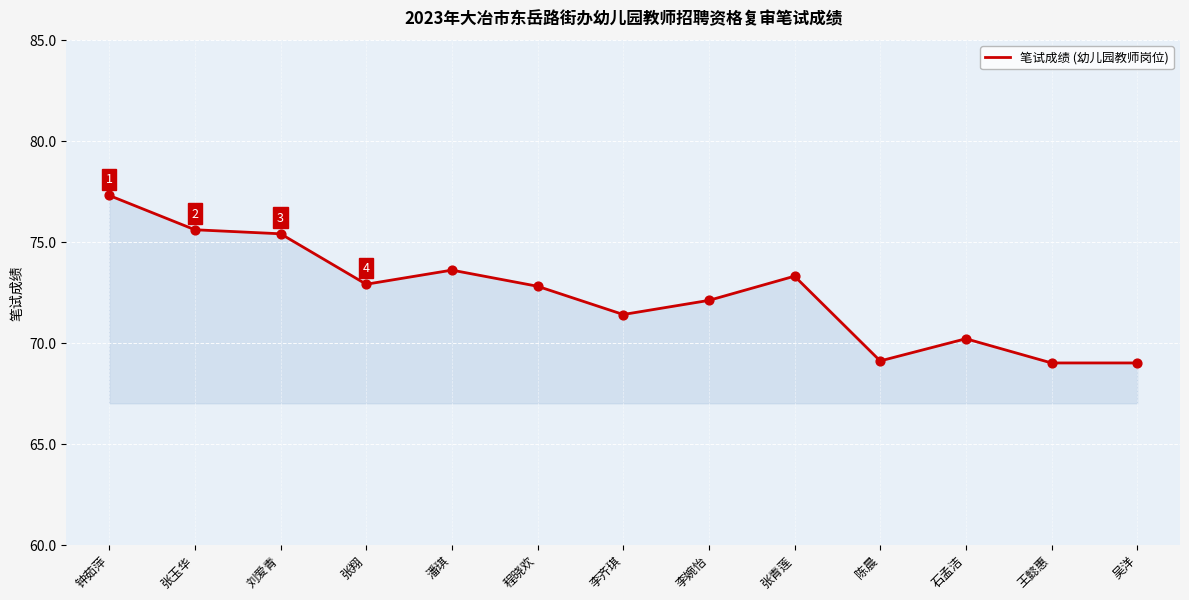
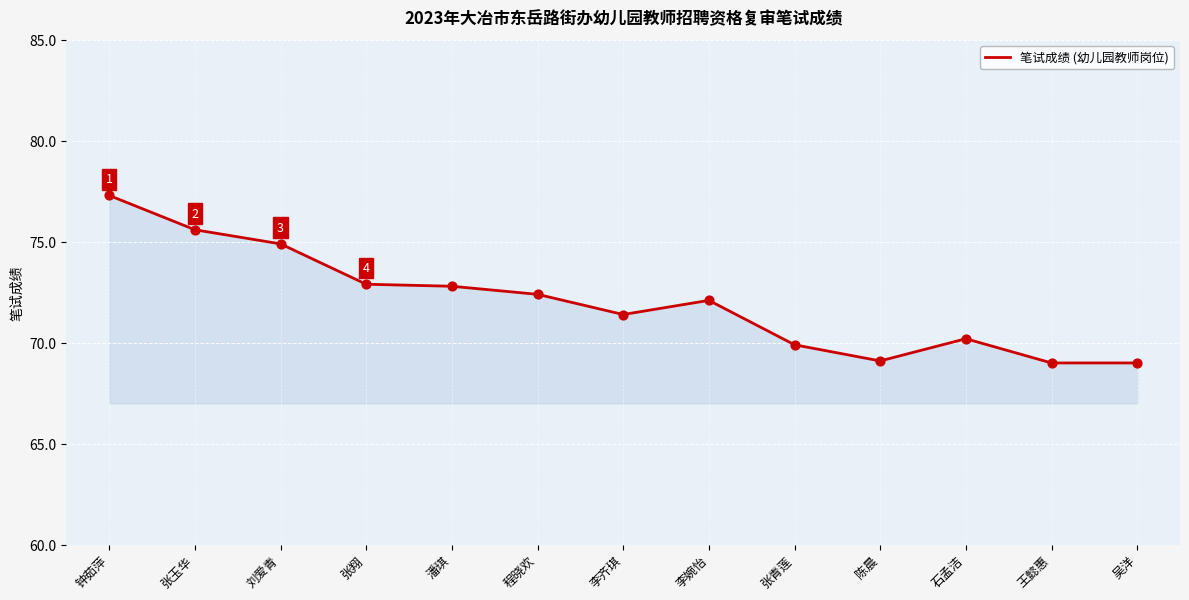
  {
-   "刘爱青": 75.4,
-   "潘琪": 73.6,
-   "程晓欢": 72.8,
+   "刘爱青": 74.9,
+   "潘琪": 72.8,
+   "程晓欢": 72.4,
    "李齐琪": 71.4,
    "李婉怡": 72.1,
-   "张青莲": 73.3,
+   "张青莲": 69.9,
    "陈晨": 69.1,
    "石孟洁": 70.2,
    "王懿惠": 69.0,
    "吴洋": 69.0
  }
